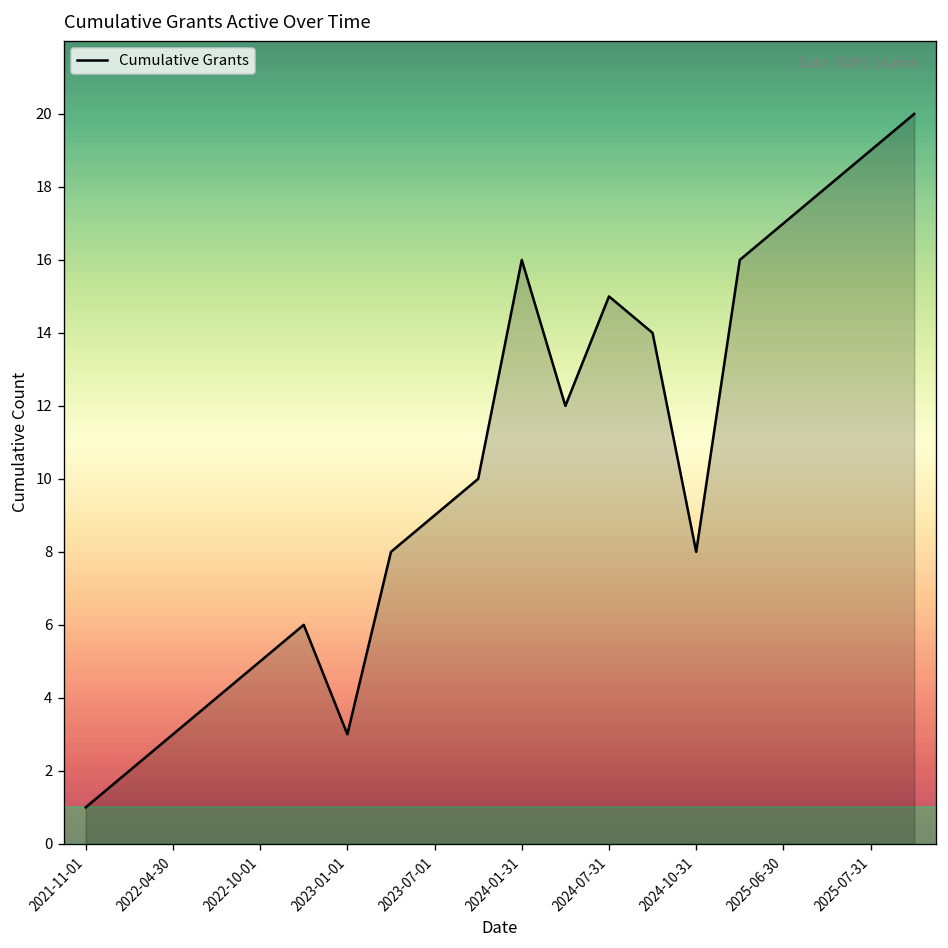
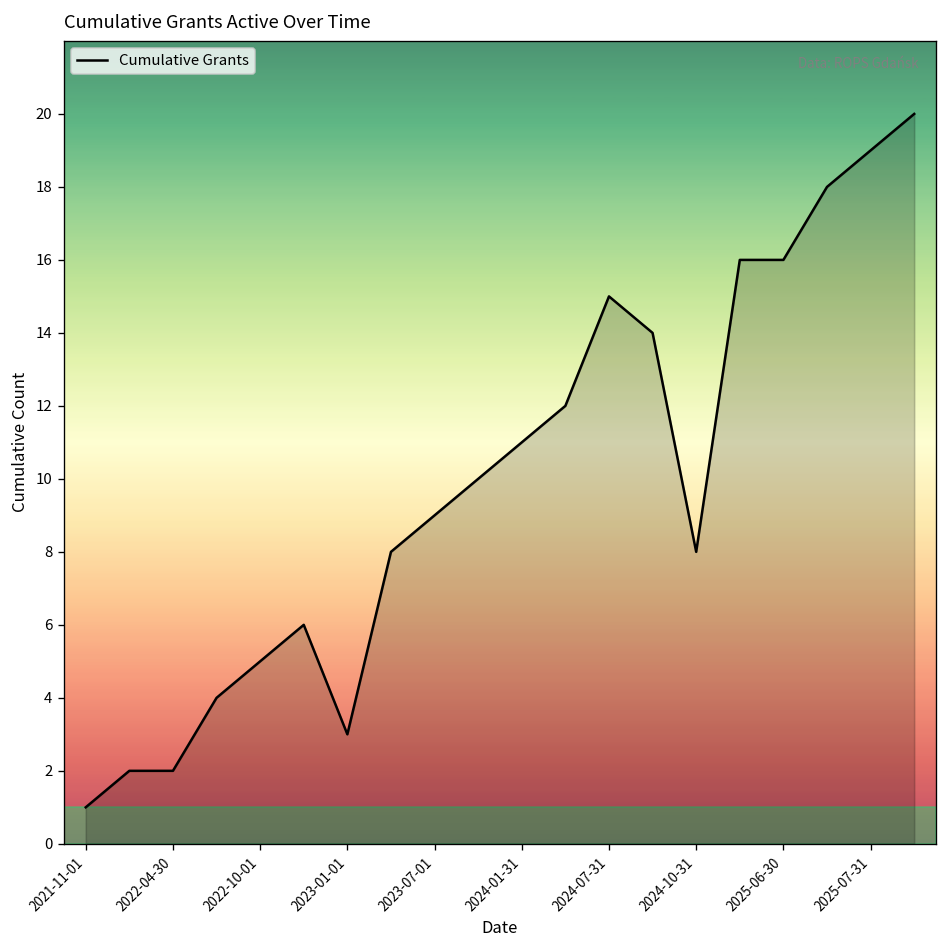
  {
-   "2022-04-30": 3,
+   "2022-04-30": 2,
    "2022-10-01": 5,
    "2023-01-01": 3,
    "2023-07-01": 9,
-   "2024-01-31": 16,
+   "2024-01-31": 11,
    "2024-07-31": 15,
    "2024-10-31": 8,
-   "2025-06-30": 17,
+   "2025-06-30": 16,
    "2025-07-31": 19
  }
